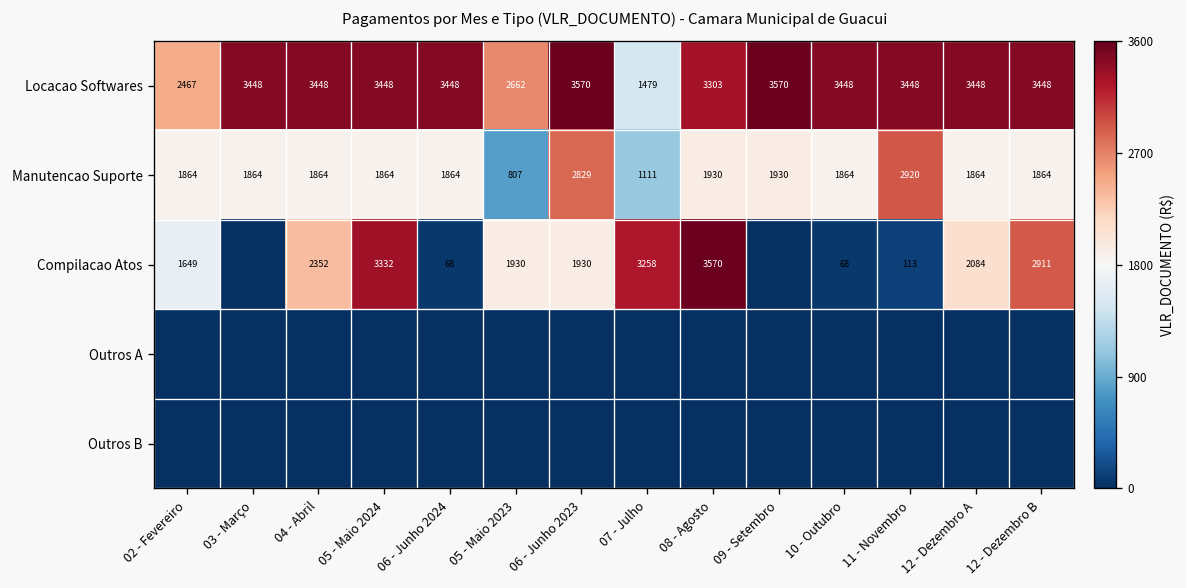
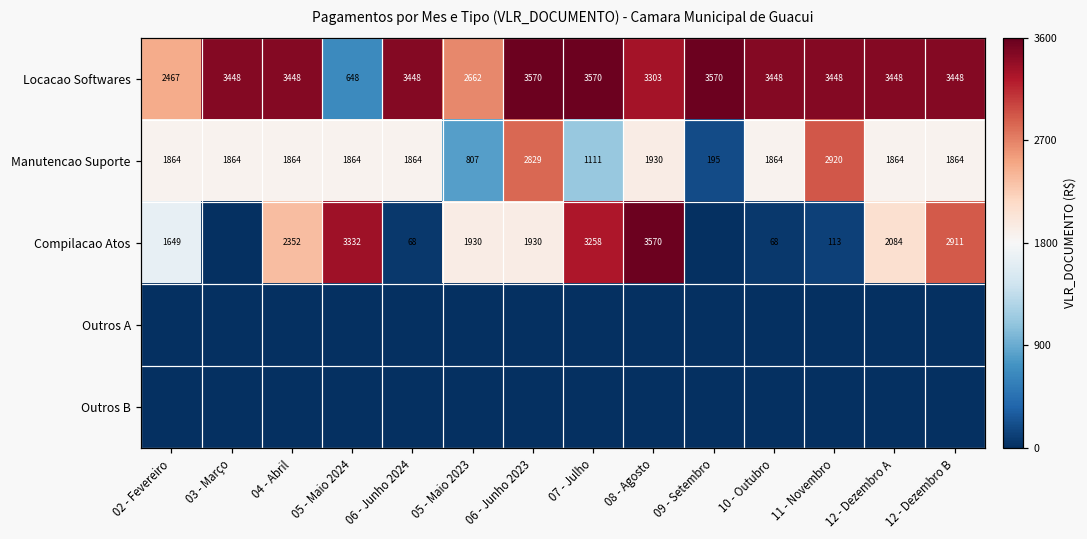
  {
    "Locacao Softwares": {
      "02 - Fevereiro": 2467,
      "03 - Março": 3448,
      "04 - Abril": 3448,
-     "05 - Maio 2024": 3448,
+     "05 - Maio 2024": 648,
      "06 - Junho 2024": 3448,
      "05 - Maio 2023": 2662,
      "06 - Junho 2023": 3570,
-     "07 - Julho": 1479,
+     "07 - Julho": 3570,
      "08 - Agosto": 3303,
      "09 - Setembro": 3570,
      "10 - Outubro": 3448,
      "11 - Novembro": 3448,
      "12 - Dezembro A": 3448,
      "12 - Dezembro B": 3448
    },
    "Manutencao Suporte": {
      "02 - Fevereiro": 1864,
      "03 - Março": 1864,
      "04 - Abril": 1864,
      "05 - Maio 2024": 1864,
      "06 - Junho 2024": 1864,
      "05 - Maio 2023": 807,
      "06 - Junho 2023": 2829,
      "07 - Julho": 1111,
      "08 - Agosto": 1930,
-     "09 - Setembro": 1930,
+     "09 - Setembro": 195,
      "10 - Outubro": 1864,
      "11 - Novembro": 2920,
      "12 - Dezembro A": 1864,
      "12 - Dezembro B": 1864
    },
    "Compilacao Atos": {
      "02 - Fevereiro": 1649,
      "04 - Abril": 2352,
      "05 - Maio 2024": 3332,
      "06 - Junho 2024": 68,
      "05 - Maio 2023": 1930,
      "06 - Junho 2023": 1930,
      "07 - Julho": 3258,
      "08 - Agosto": 3570,
      "10 - Outubro": 68,
      "11 - Novembro": 113,
      "12 - Dezembro A": 2084,
      "12 - Dezembro B": 2911
    }
  }
